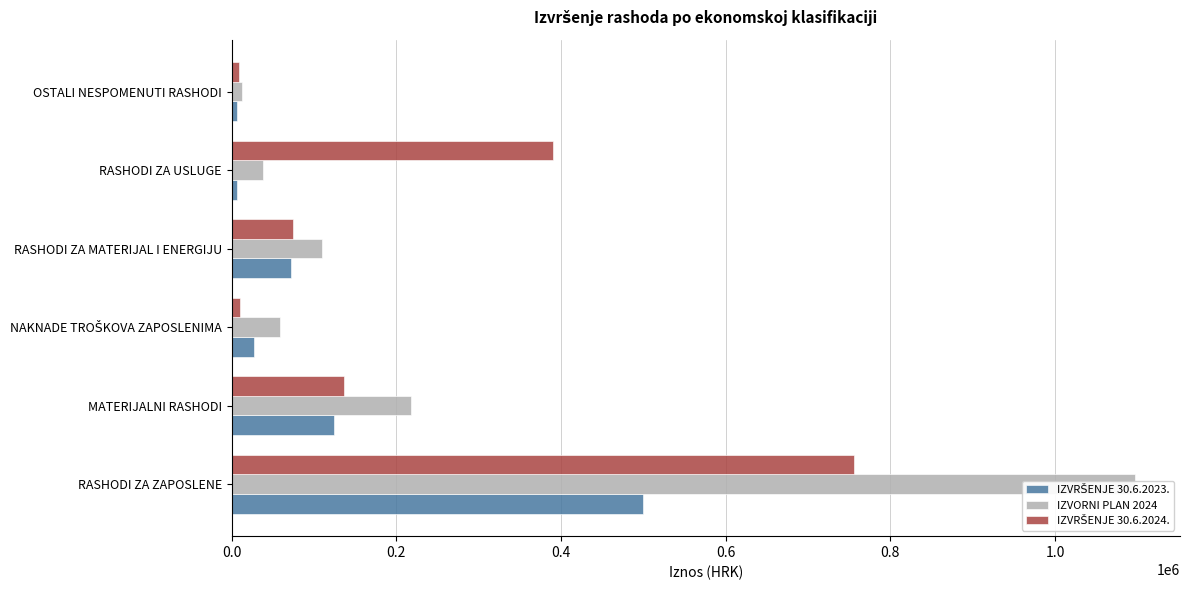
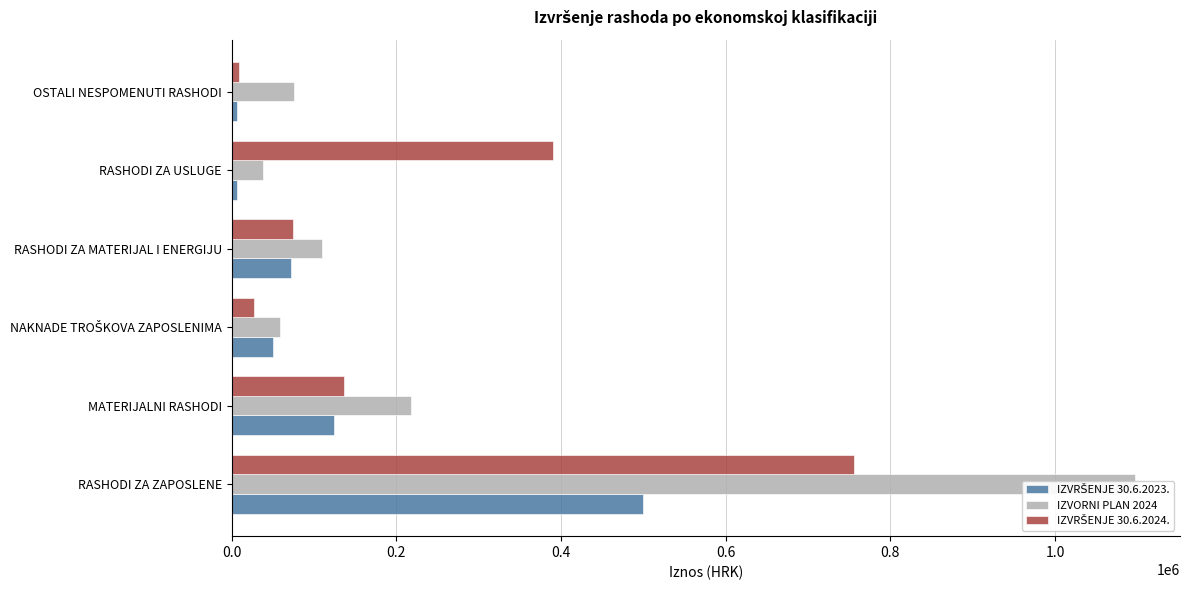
  {
    "IZVRŠENJE 30.6.2023.": {
      "OSTALI NESPOMENUTI RASHODI": 10000,
      "RASHODI ZA USLUGE": 10000,
      "RASHODI ZA MATERIJAL I ENERGIJU": 70000,
-     "NAKNADE TROŠKOVA ZAPOSLENIMA": 30000,
+     "NAKNADE TROŠKOVA ZAPOSLENIMA": 50000,
      "MATERIJALNI RASHODI": 120000,
      "RASHODI ZA ZAPOSLENE": 500000
    },
    "IZVORNI PLAN 2024": {
-     "OSTALI NESPOMENUTI RASHODI": 10000,
+     "OSTALI NESPOMENUTI RASHODI": 80000,
      "RASHODI ZA USLUGE": 40000,
      "RASHODI ZA MATERIJAL I ENERGIJU": 110000,
      "NAKNADE TROŠKOVA ZAPOSLENIMA": 60000,
      "MATERIJALNI RASHODI": 220000
    },
    "IZVRŠENJE 30.6.2024.": {
      "OSTALI NESPOMENUTI RASHODI": 10000,
      "RASHODI ZA USLUGE": 390000,
      "RASHODI ZA MATERIJAL I ENERGIJU": 70000,
-     "NAKNADE TROŠKOVA ZAPOSLENIMA": 10000,
+     "NAKNADE TROŠKOVA ZAPOSLENIMA": 30000,
      "MATERIJALNI RASHODI": 140000,
      "RASHODI ZA ZAPOSLENE": 760000
    }
  }
